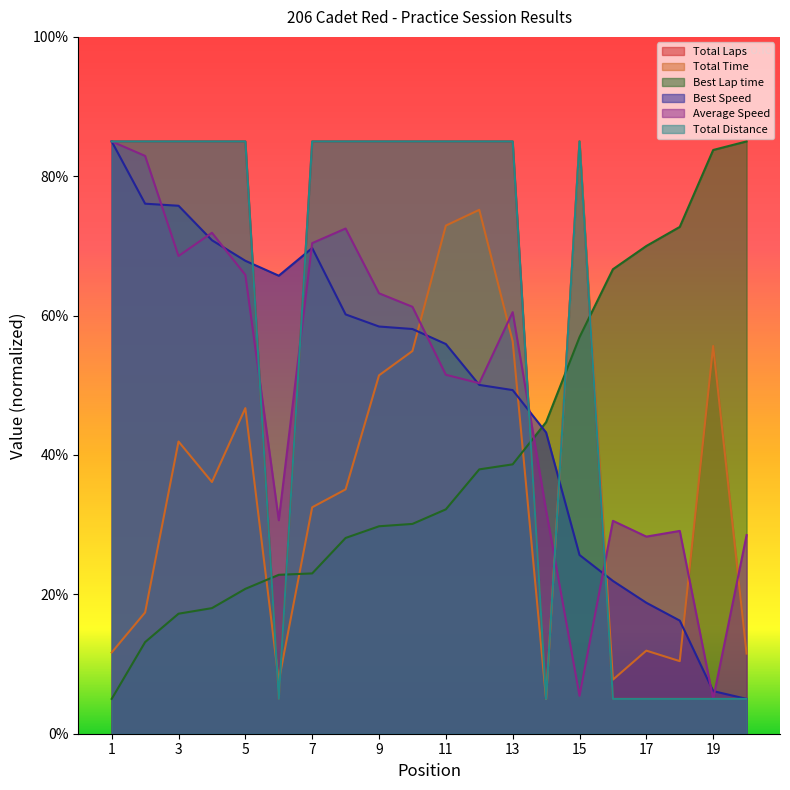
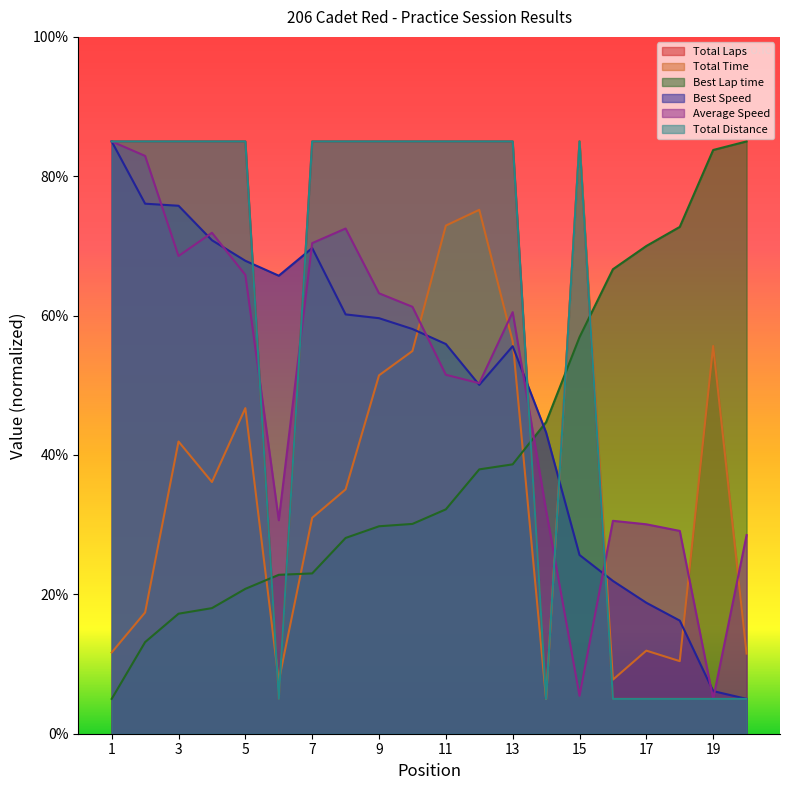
  {
    "Total Distance": {
      "3": "85%",
      "5": "85%",
      "7": "85%",
      "9": "85%",
      "11": "85%",
      "13": "85%",
      "17": "5%"
    },
    "Total Time": {
      "1": "12%",
      "3": "42%",
      "5": "47%",
-     "7": "32%",
+     "7": "31%",
      "9": "51%",
      "11": "73%",
      "13": "56%",
      "17": "12%",
      "19": "56%"
    },
    "Best Lap time": {
      "1": "5%",
      "3": "17%",
      "5": "21%",
      "7": "23%",
      "9": "30%",
      "11": "32%",
      "13": "39%",
      "15": "57%",
      "17": "70%",
      "19": "84%"
    },
    "Best Speed": {
      "3": "76%",
      "5": "68%",
      "7": "70%",
-     "9": "58%",
+     "9": "60%",
      "11": "56%",
-     "13": "49%",
+     "13": "56%",
      "15": "26%",
      "17": "19%",
      "19": "6%"
    },
    "Average Speed": {
      "3": "69%",
      "5": "66%",
      "7": "70%",
      "9": "63%",
      "11": "52%",
      "13": "60%",
      "15": "5%",
-     "17": "28%"
+     "17": "30%"
    }
  }
